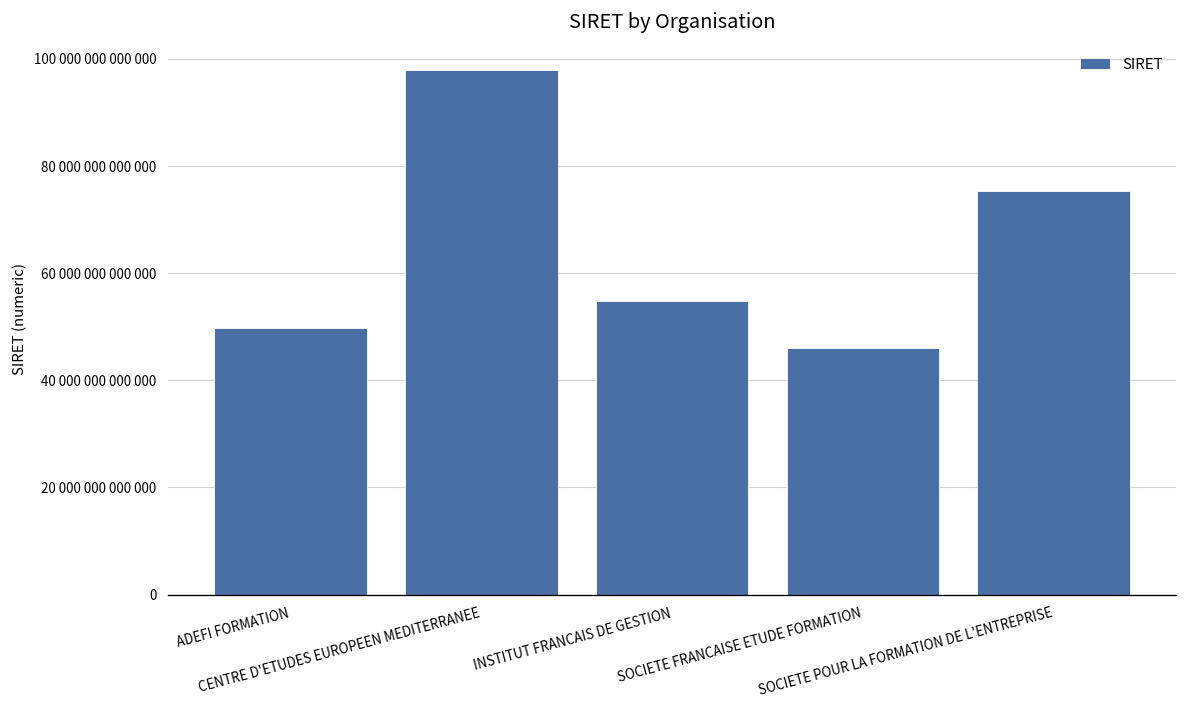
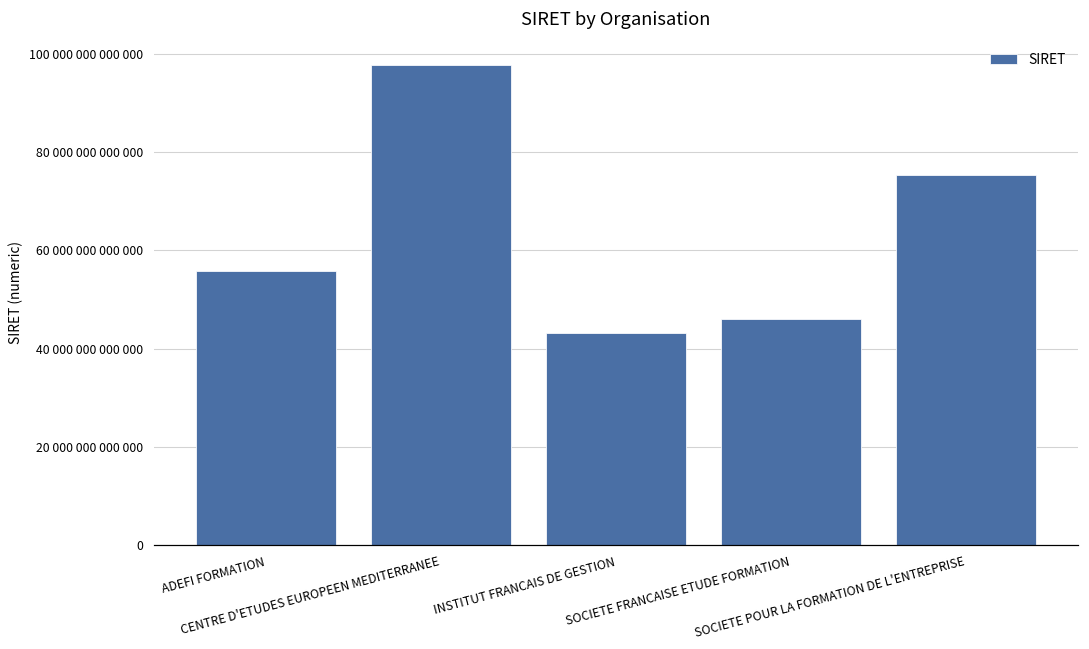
  {
-   "ADEFI FORMATION": 50000000000000,
+   "ADEFI FORMATION": 56000000000000,
    "CENTRE D'ETUDES EUROPEEN MEDITERRANEE": 98000000000000,
-   "INSTITUT FRANCAIS DE GESTION": 55000000000000,
+   "INSTITUT FRANCAIS DE GESTION": 43000000000000,
    "SOCIETE FRANCAISE ETUDE FORMATION": 46000000000000,
    "SOCIETE POUR LA FORMATION DE L'ENTREPRISE": 75000000000000
  }
